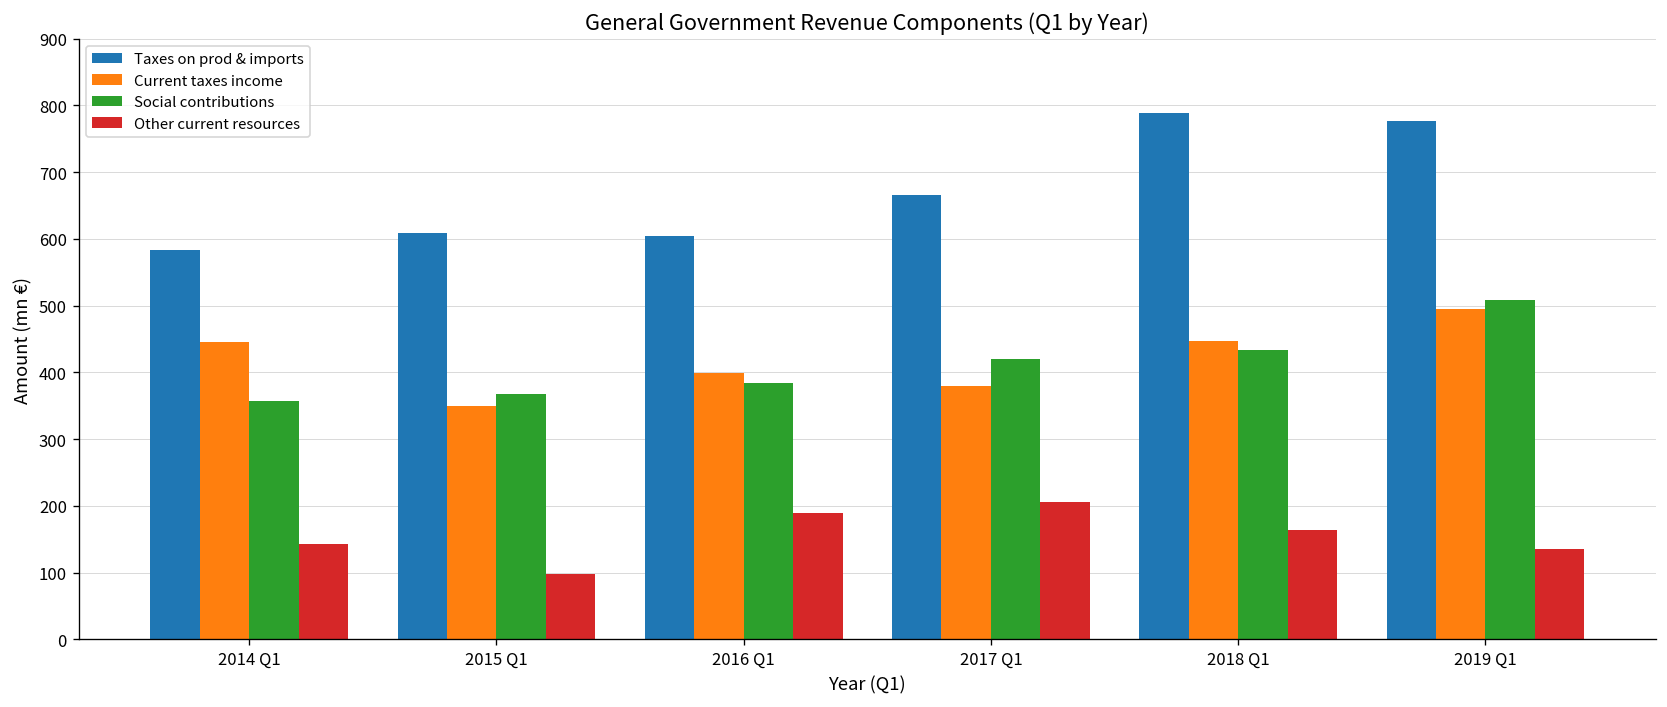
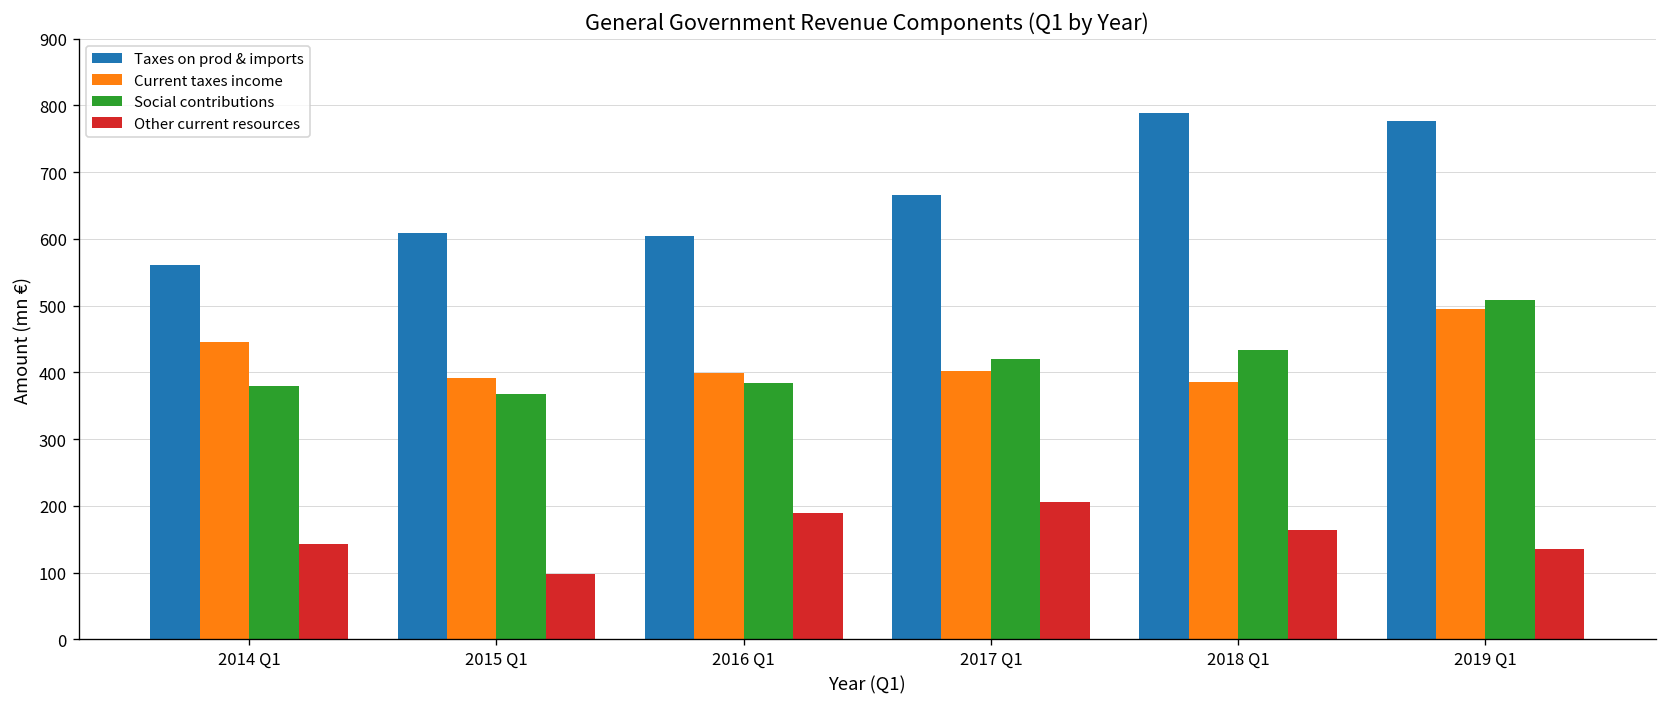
  {
    "Taxes on prod & imports": {
-     "2014 Q1": 580,
+     "2014 Q1": 560,
      "2015 Q1": 610,
      "2016 Q1": 600,
      "2017 Q1": 670,
      "2018 Q1": 790,
      "2019 Q1": 780
    },
    "Current taxes income": {
      "2014 Q1": 450,
-     "2015 Q1": 350,
+     "2015 Q1": 390,
      "2016 Q1": 400,
-     "2017 Q1": 380,
-     "2018 Q1": 450,
+     "2017 Q1": 400,
+     "2018 Q1": 390,
      "2019 Q1": 490
    },
    "Social contributions": {
-     "2014 Q1": 360,
+     "2014 Q1": 380,
      "2015 Q1": 370,
      "2016 Q1": 380,
      "2017 Q1": 420,
      "2018 Q1": 430,
      "2019 Q1": 510
    },
    "Other current resources": {
      "2014 Q1": 140,
      "2015 Q1": 100,
      "2016 Q1": 190,
      "2017 Q1": 210,
      "2018 Q1": 160,
      "2019 Q1": 140
    }
  }
